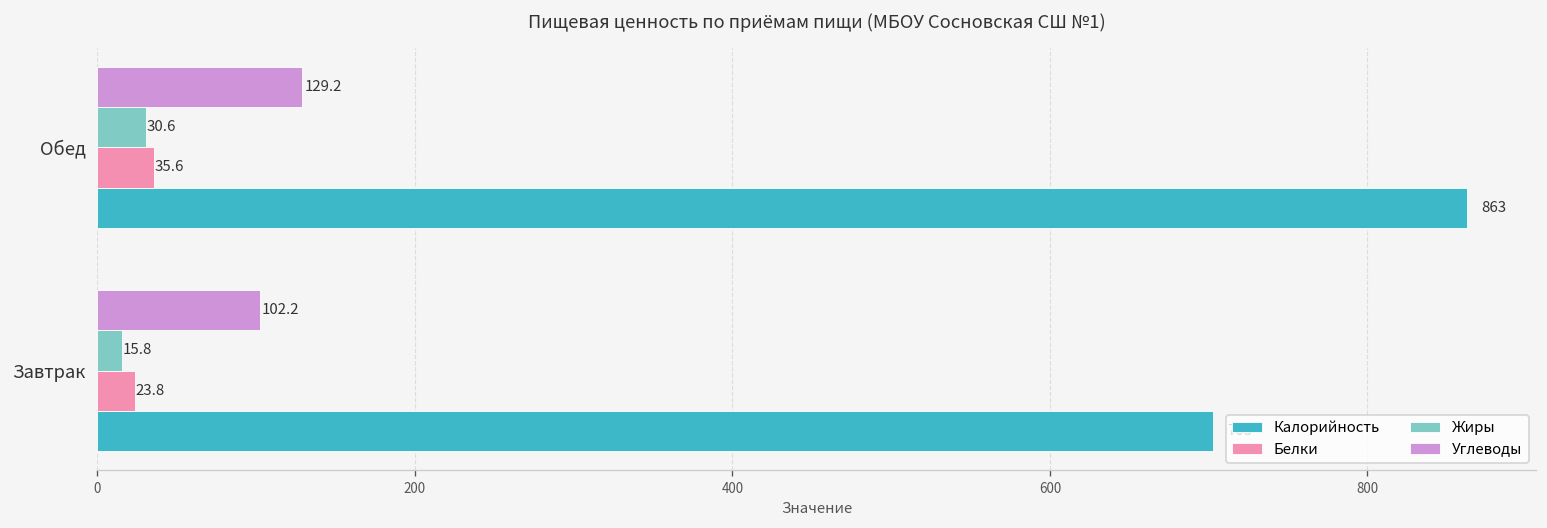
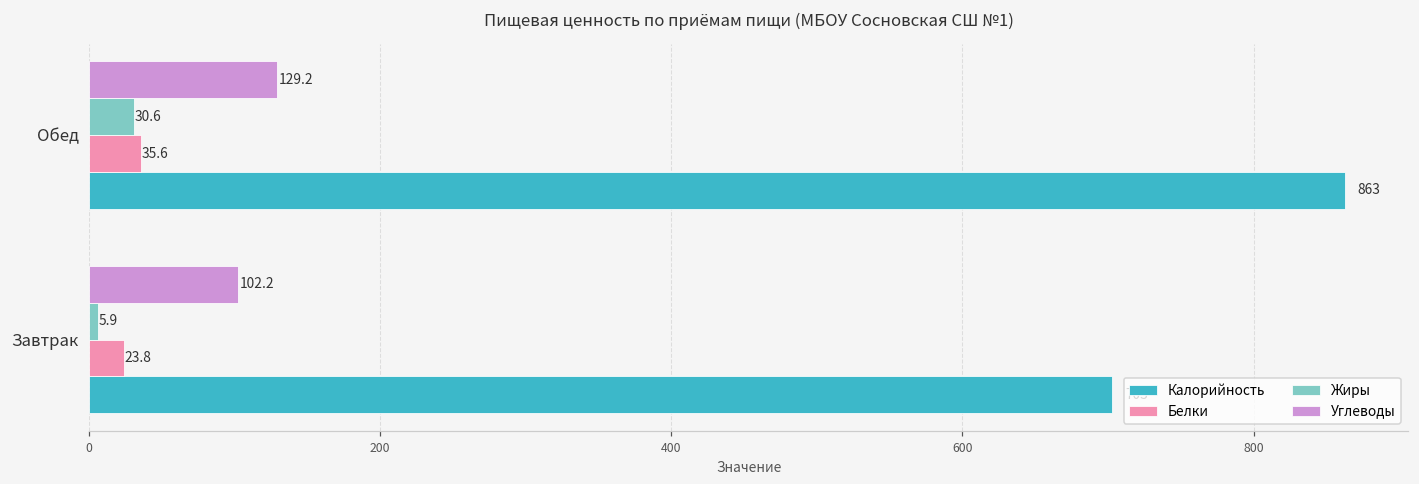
  {
    "Калорийность": {
      "Обед": 863
    },
    "Жиры": {
      "Обед": 30.6,
-     "Завтрак": 15.8
+     "Завтрак": 5.9
    }
  }
